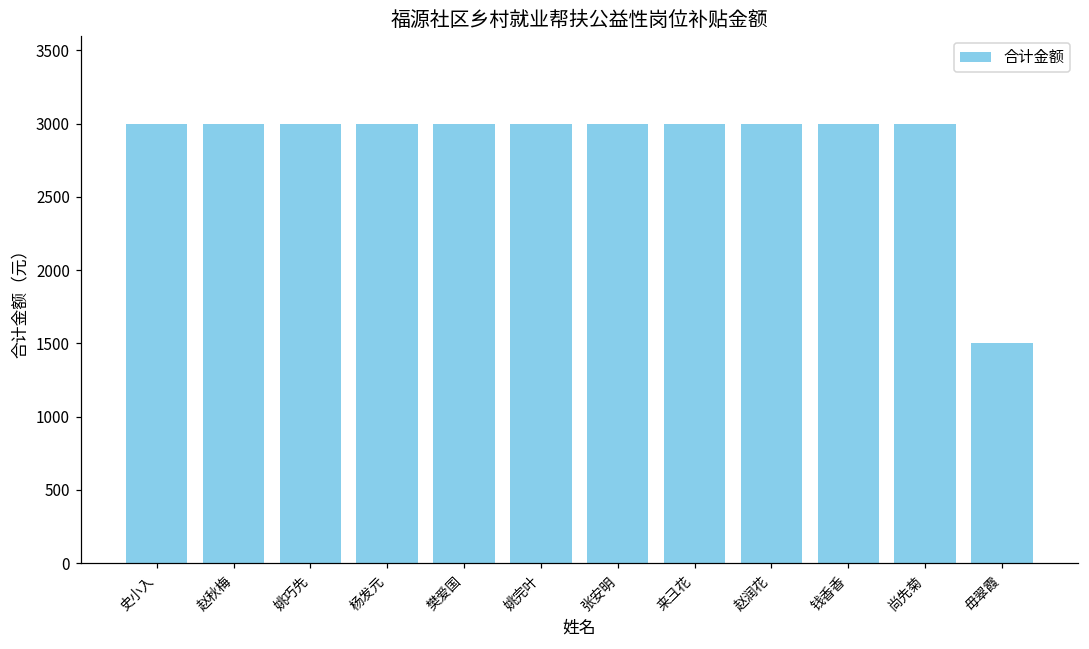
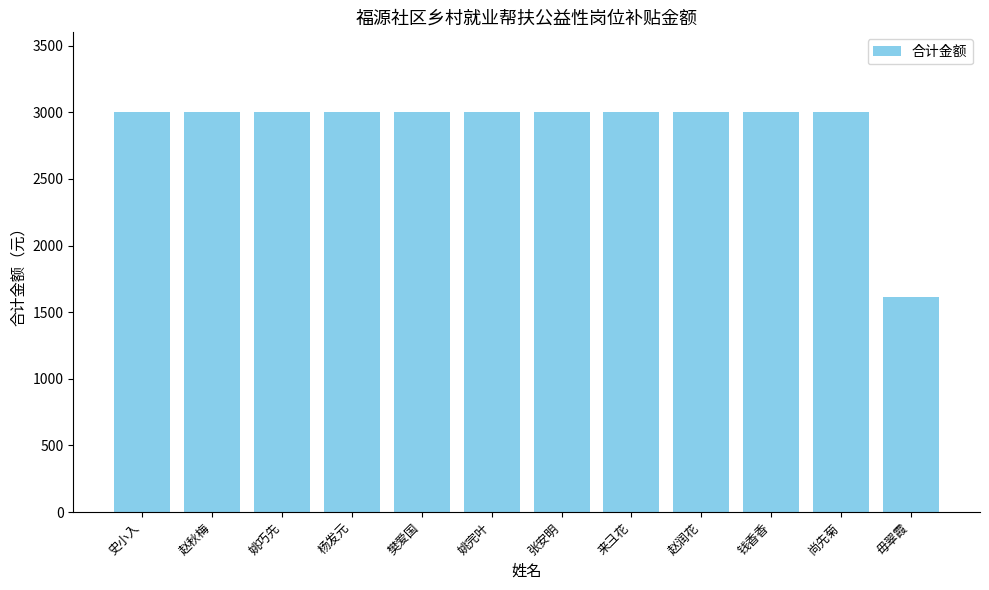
  {
    "史小入": 3000,
    "赵秋梅": 3000,
    "姚巧先": 3000,
    "杨发元": 3000,
    "樊爱国": 3000,
    "姚完叶": 3000,
    "张安明": 3000,
    "来彐花": 3000,
    "赵润花": 3000,
    "钱香香": 3000,
    "尚先菊": 3000,
-   "毋翠霞": 1500
+   "毋翠霞": 1610
  }
